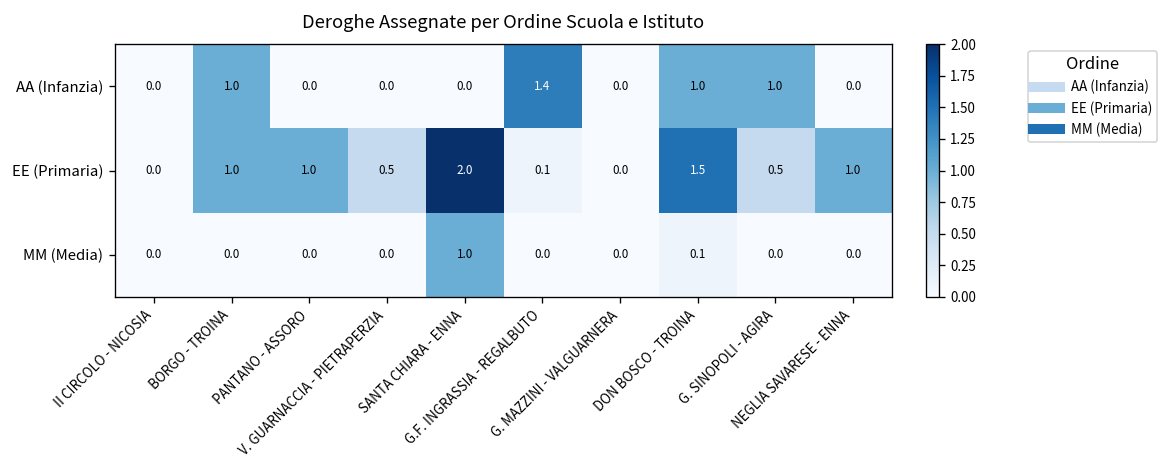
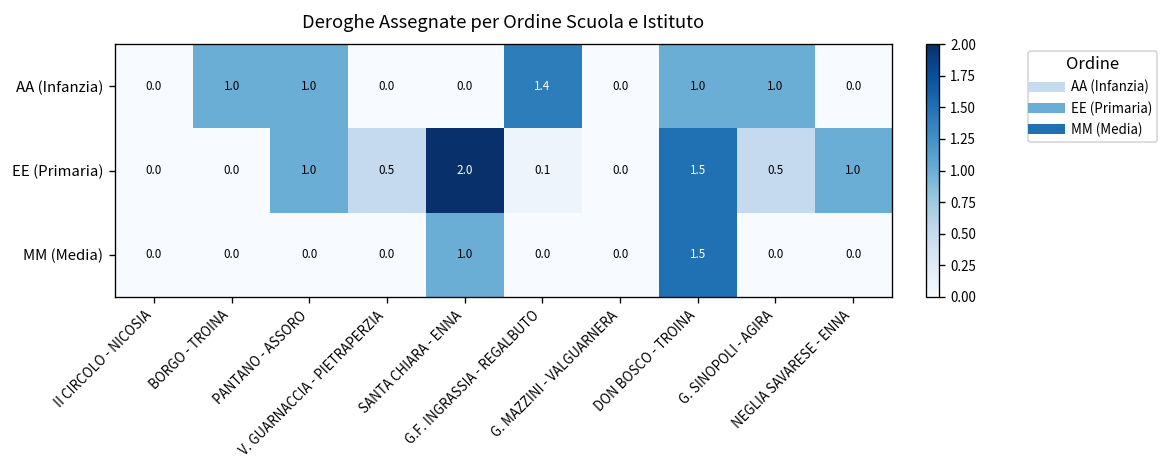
  {
    "AA (Infanzia)": {
      "II CIRCOLO - NICOSIA": 0.0,
      "BORGO - TROINA": 1.0,
-     "PANTANO - ASSORO": 0.0,
+     "PANTANO - ASSORO": 1.0,
      "V. GUARNACCIA - PIETRAPERZIA": 0.0,
      "SANTA CHIARA - ENNA": 0.0,
      "G.F. INGRASSIA - REGALBUTO": 1.4,
      "G. MAZZINI - VALGUARNERA": 0.0,
      "DON BOSCO - TROINA": 1.0,
      "G. SINOPOLI - AGIRA": 1.0,
      "NEGLIA SAVARESE - ENNA": 0.0
    },
    "EE (Primaria)": {
      "II CIRCOLO - NICOSIA": 0.0,
-     "BORGO - TROINA": 1.0,
+     "BORGO - TROINA": 0.0,
      "PANTANO - ASSORO": 1.0,
      "V. GUARNACCIA - PIETRAPERZIA": 0.5,
      "SANTA CHIARA - ENNA": 2.0,
      "G.F. INGRASSIA - REGALBUTO": 0.1,
      "G. MAZZINI - VALGUARNERA": 0.0,
      "DON BOSCO - TROINA": 1.5,
      "G. SINOPOLI - AGIRA": 0.5,
      "NEGLIA SAVARESE - ENNA": 1.0
    },
    "MM (Media)": {
      "II CIRCOLO - NICOSIA": 0.0,
      "BORGO - TROINA": 0.0,
      "PANTANO - ASSORO": 0.0,
      "V. GUARNACCIA - PIETRAPERZIA": 0.0,
      "SANTA CHIARA - ENNA": 1.0,
      "G.F. INGRASSIA - REGALBUTO": 0.0,
      "G. MAZZINI - VALGUARNERA": 0.0,
-     "DON BOSCO - TROINA": 0.1,
+     "DON BOSCO - TROINA": 1.5,
      "G. SINOPOLI - AGIRA": 0.0,
      "NEGLIA SAVARESE - ENNA": 0.0
    }
  }
